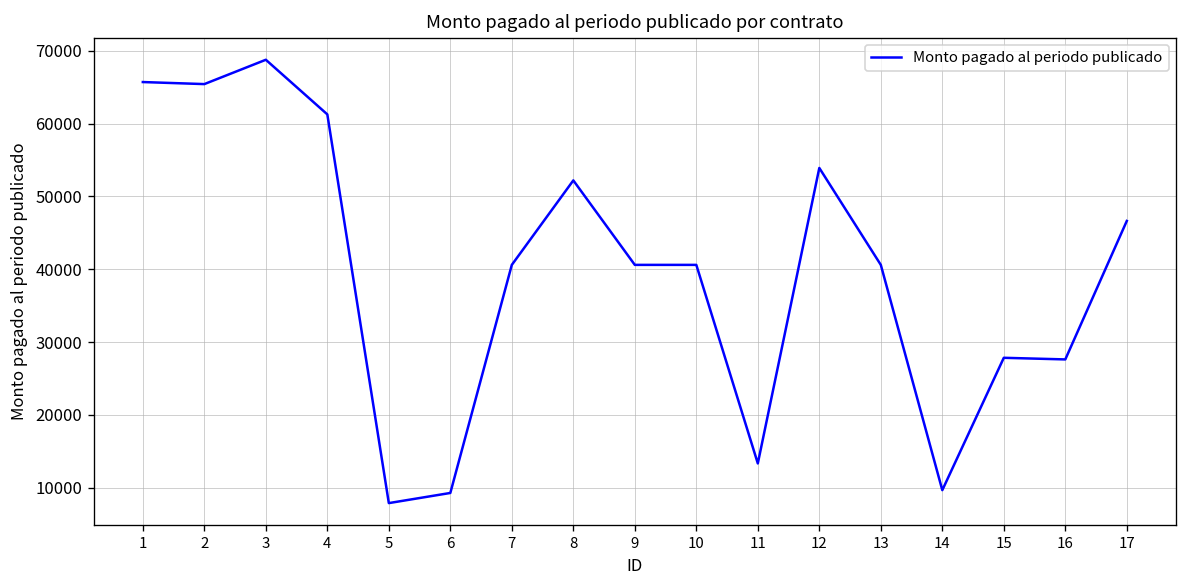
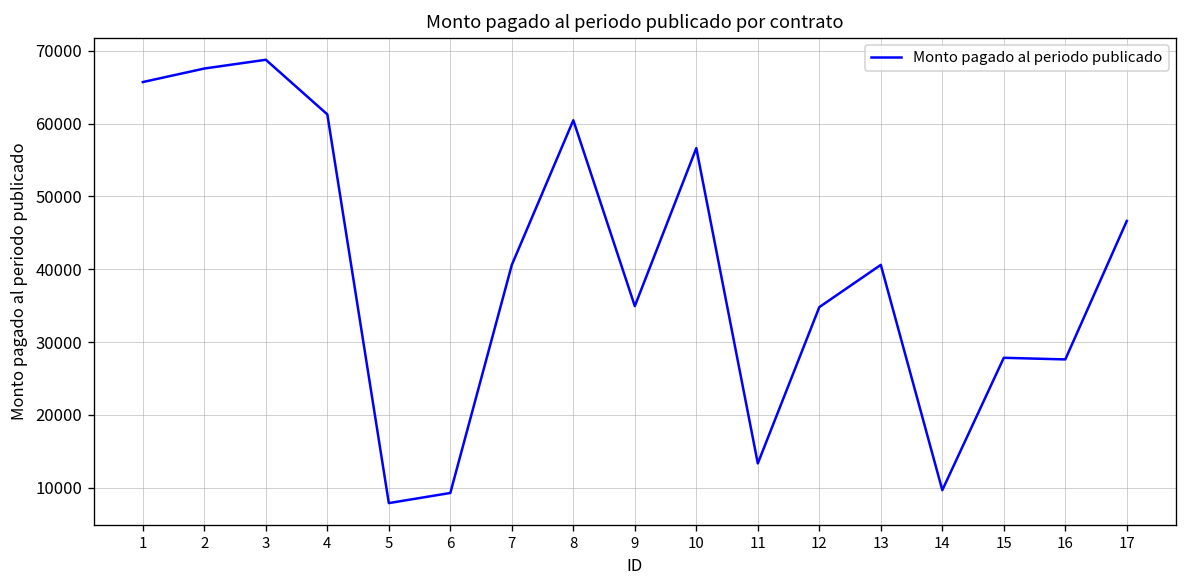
  {
    "1": 66000,
-   "2": 65000,
+   "2": 68000,
    "3": 69000,
    "4": 61000,
    "5": 8000,
    "6": 9000,
    "7": 41000,
-   "8": 52000,
-   "9": 41000,
-   "10": 41000,
+   "8": 60000,
+   "9": 35000,
+   "10": 57000,
    "11": 13000,
-   "12": 54000,
+   "12": 35000,
    "13": 41000,
    "14": 10000,
    "15": 28000,
    "16": 28000,
    "17": 47000
  }
